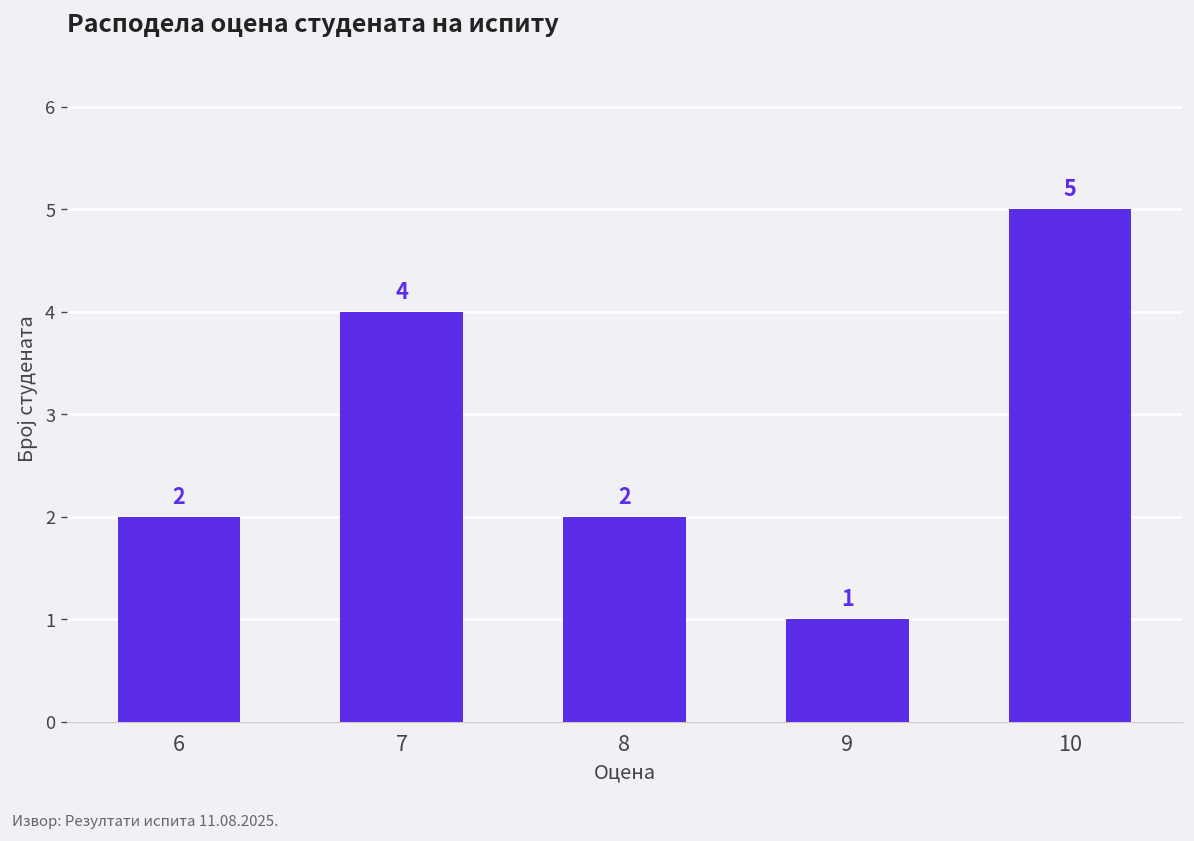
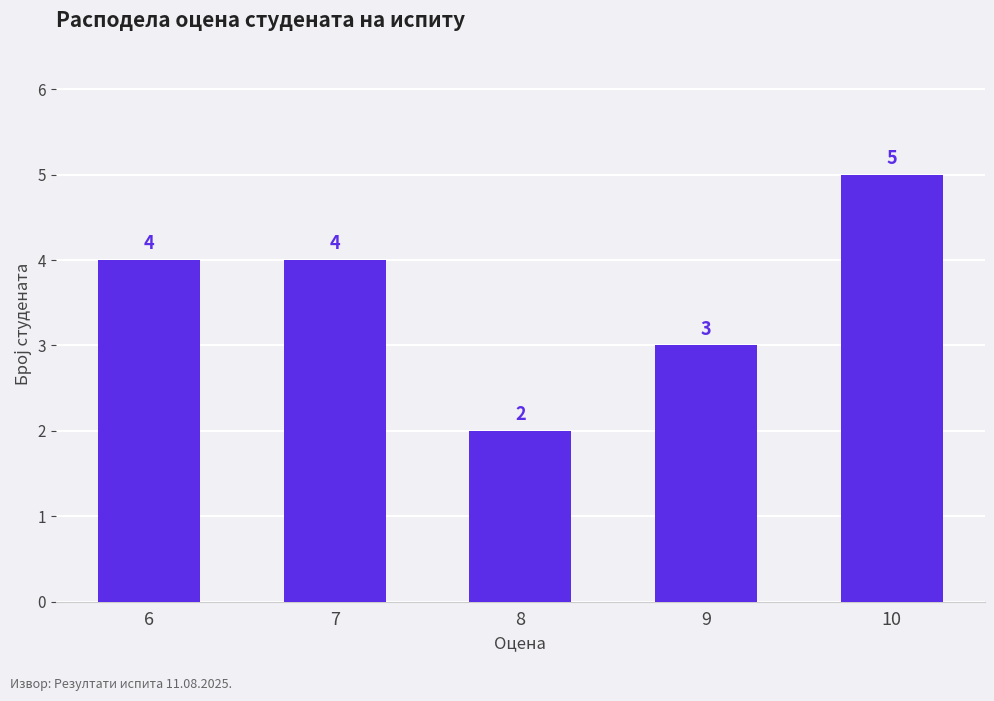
  {
-   "6": 2,
+   "6": 4,
    "7": 4,
    "8": 2,
-   "9": 1,
+   "9": 3,
    "10": 5
  }
